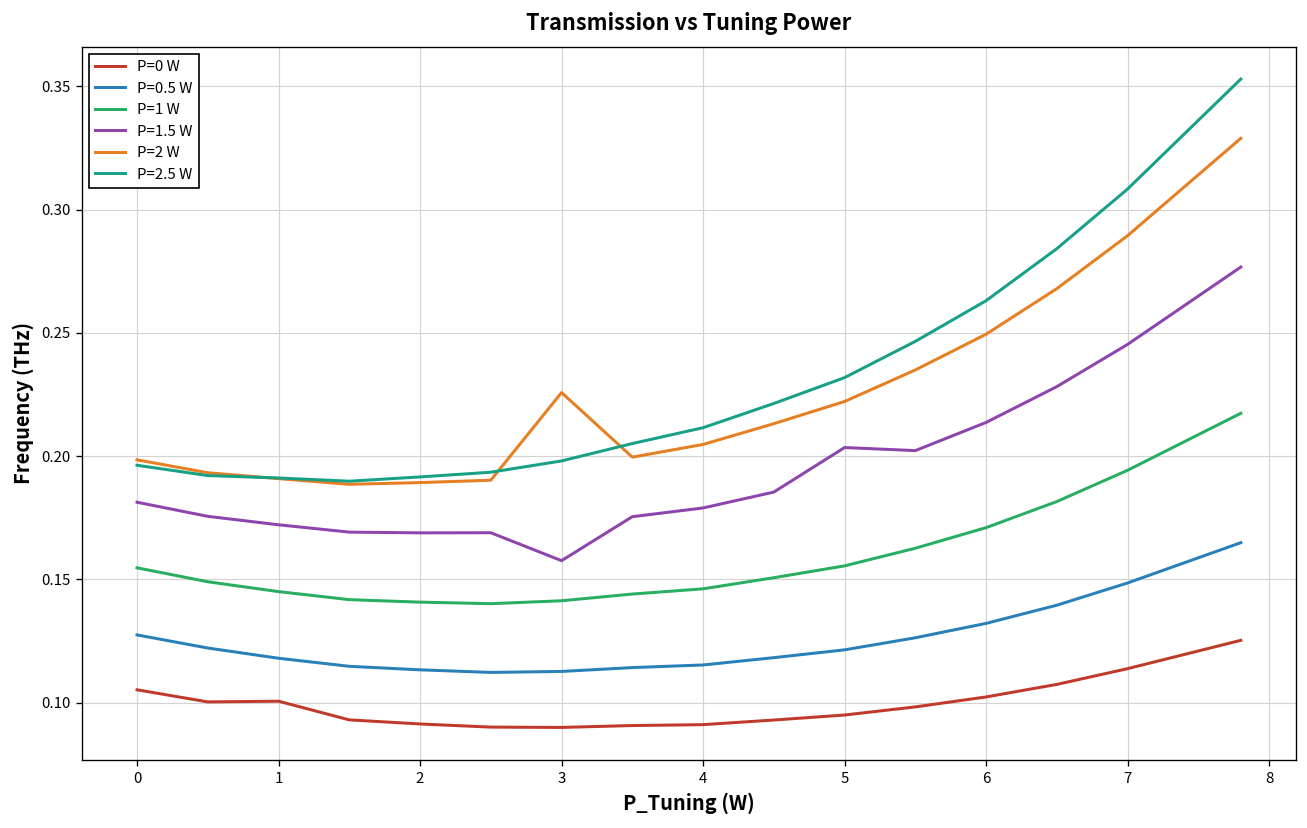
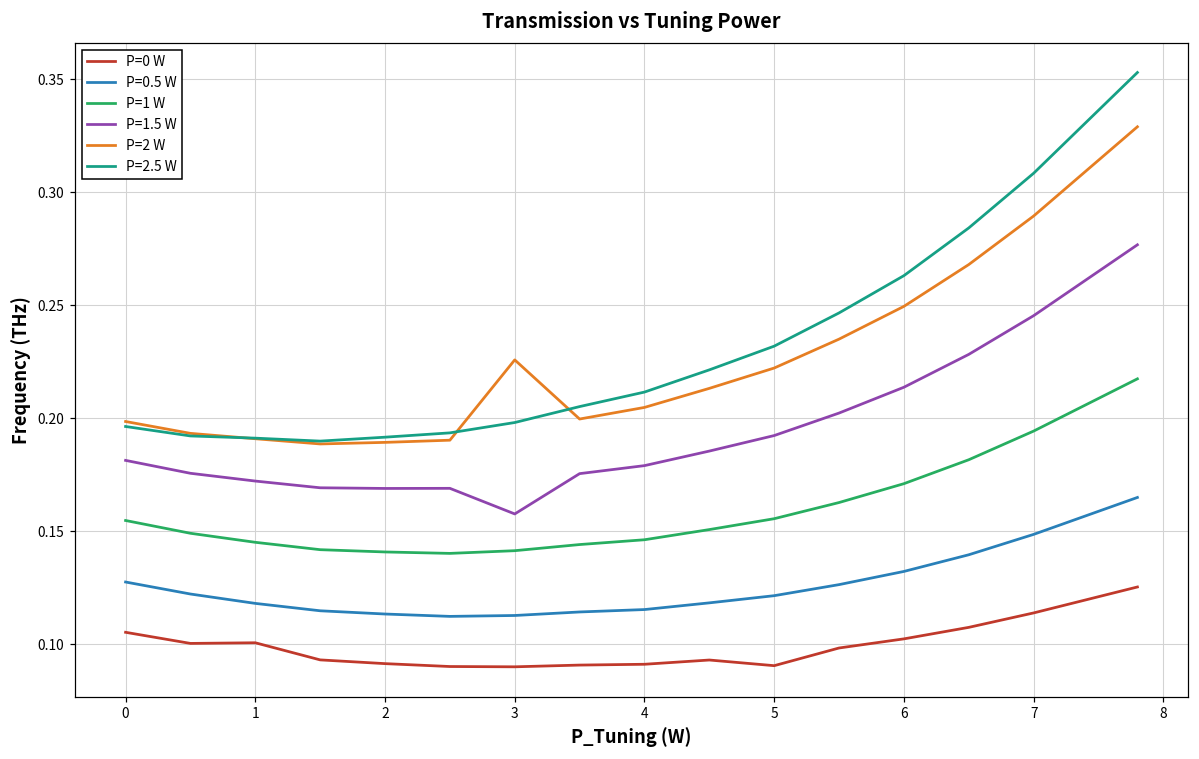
  {
    "P=0 W": {
      "0": 0.105,
      "1": 0.101,
      "2": 0.091,
      "3": 0.090,
      "4": 0.091,
-     "5": 0.095,
+     "5": 0.090,
      "6": 0.102,
      "7": 0.114
    },
    "P=0.5 W": {
      "0": 0.127,
      "1": 0.118,
      "2": 0.113,
      "3": 0.113,
      "4": 0.115,
      "5": 0.121,
      "6": 0.132,
      "7": 0.149
    },
    "P=1.5 W": {
      "0": 0.181,
      "1": 0.172,
      "2": 0.169,
      "3": 0.158,
      "4": 0.179,
-     "5": 0.203,
+     "5": 0.192,
      "6": 0.214,
      "7": 0.245
    },
    "P=2 W": {
      "0": 0.198,
      "2": 0.189,
      "3": 0.226,
      "4": 0.205,
      "5": 0.222,
      "6": 0.249,
      "7": 0.289
    }
  }
